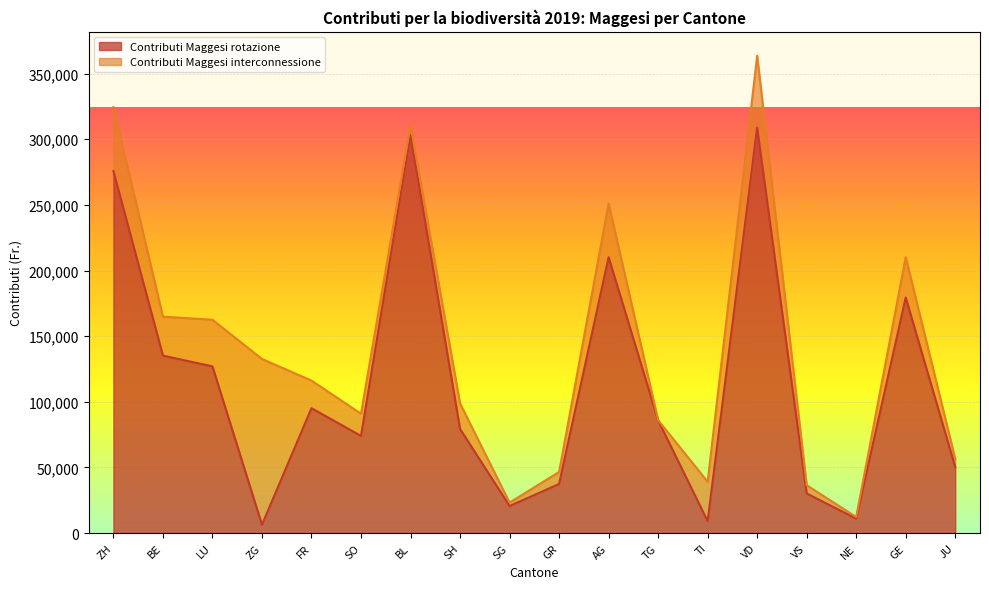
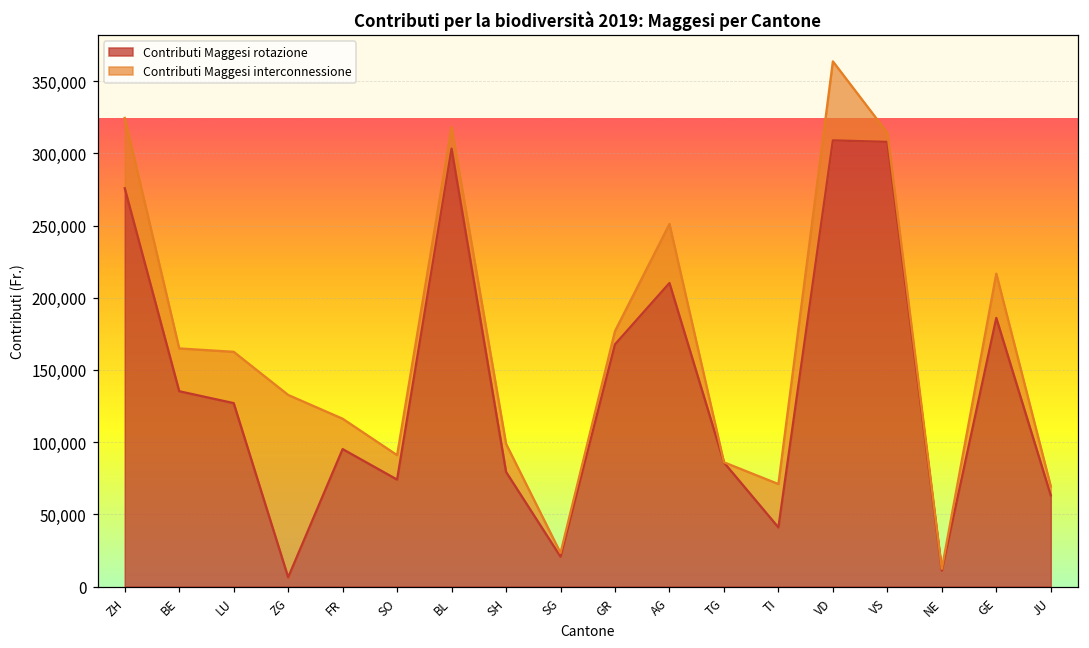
  {
    "Contributi Maggesi rotazione": {
      "ZH": "276,000",
      "BE": "135,000",
      "LU": "127,000",
      "ZG": "6,000",
      "FR": "95,000",
      "SO": "74,000",
      "BL": "303,000",
      "SH": "79,000",
      "SG": "21,000",
-     "GR": "37,000",
+     "GR": "168,000",
      "AG": "210,000",
-     "TI": "9,000",
+     "TI": "41,000",
      "VD": "309,000",
-     "VS": "30,000",
-     "GE": "179,000",
-     "JU": "50,000"
+     "VS": "308,000",
+     "GE": "186,000",
+     "JU": "63,000"
    },
    "Contributi Maggesi interconnessione": {
      "ZH": "49,000",
      "BE": "30,000",
      "LU": "36,000",
      "ZG": "126,000",
      "FR": "21,000",
      "SO": "17,000",
-     "BL": "8,000",
+     "BL": "15,000",
      "SH": "19,000",
      "SG": "3,000",
      "GR": "9,000",
      "AG": "41,000",
      "TI": "30,000",
      "VD": "55,000",
      "VS": "6,000",
      "GE": "31,000",
      "JU": "6,000"
    }
  }
